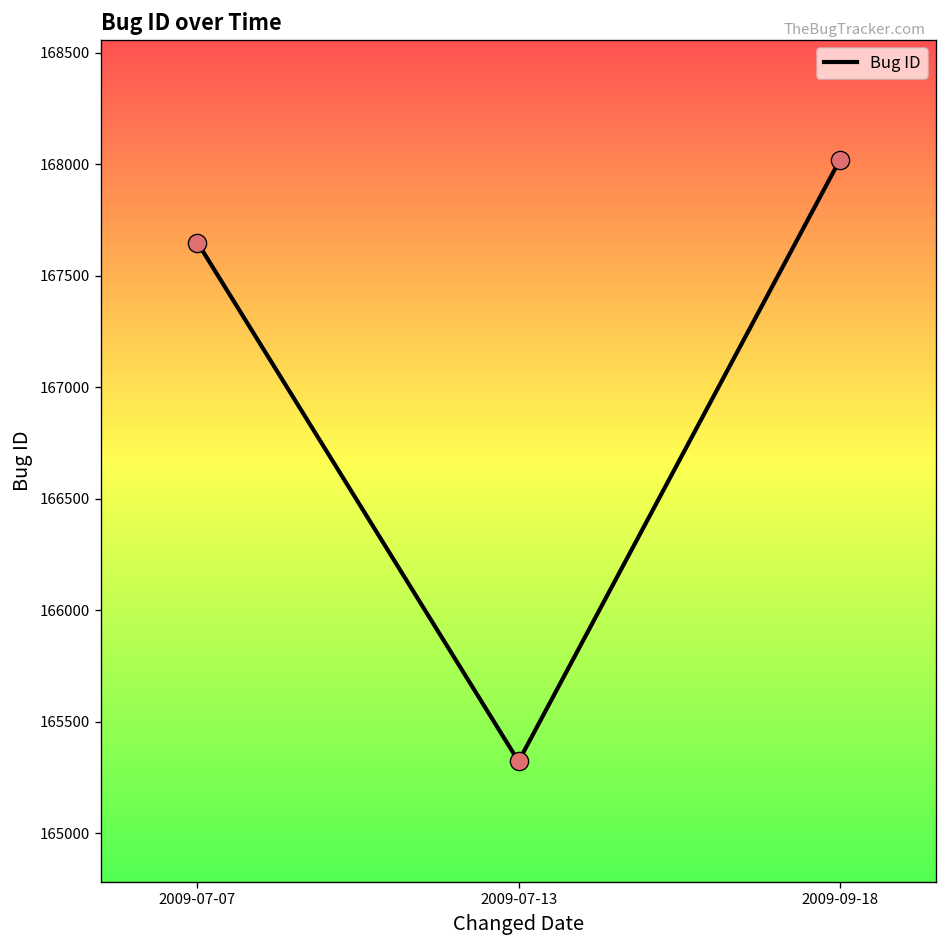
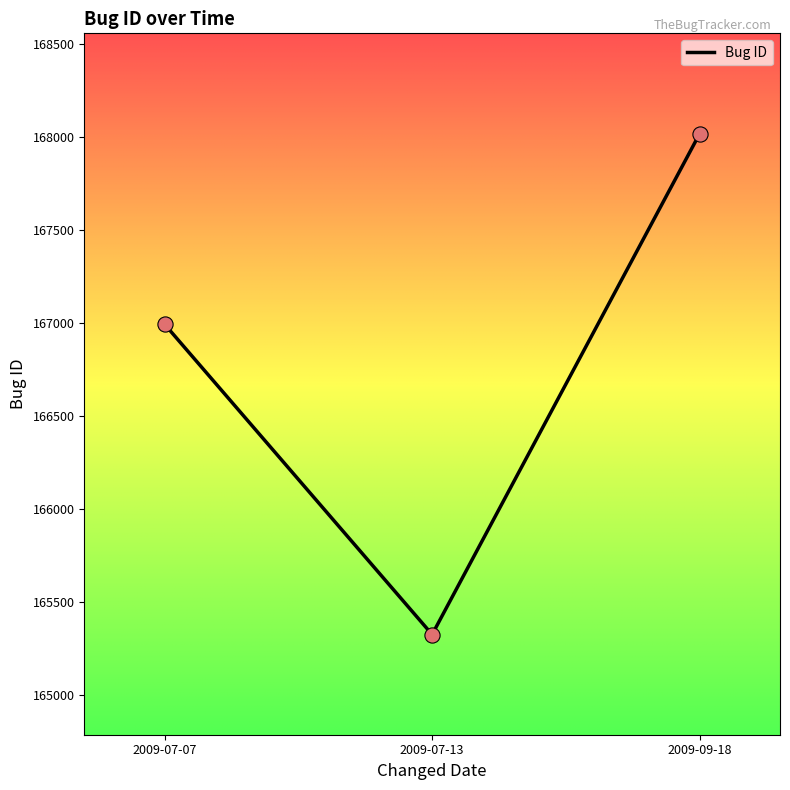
  {
-   "2009-07-07": 167650,
+   "2009-07-07": 166990,
    "2009-07-13": 165320,
    "2009-09-18": 168020
  }
